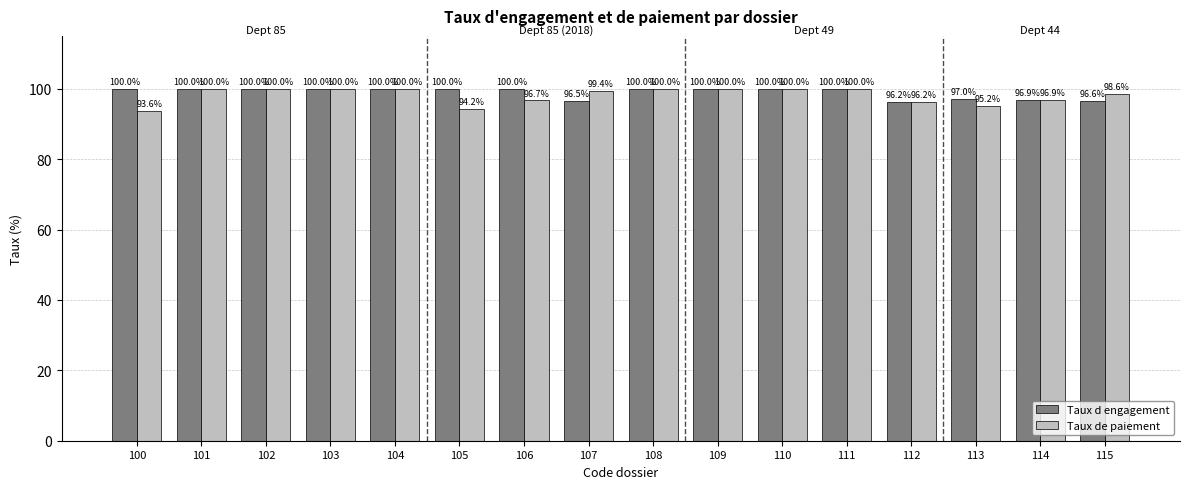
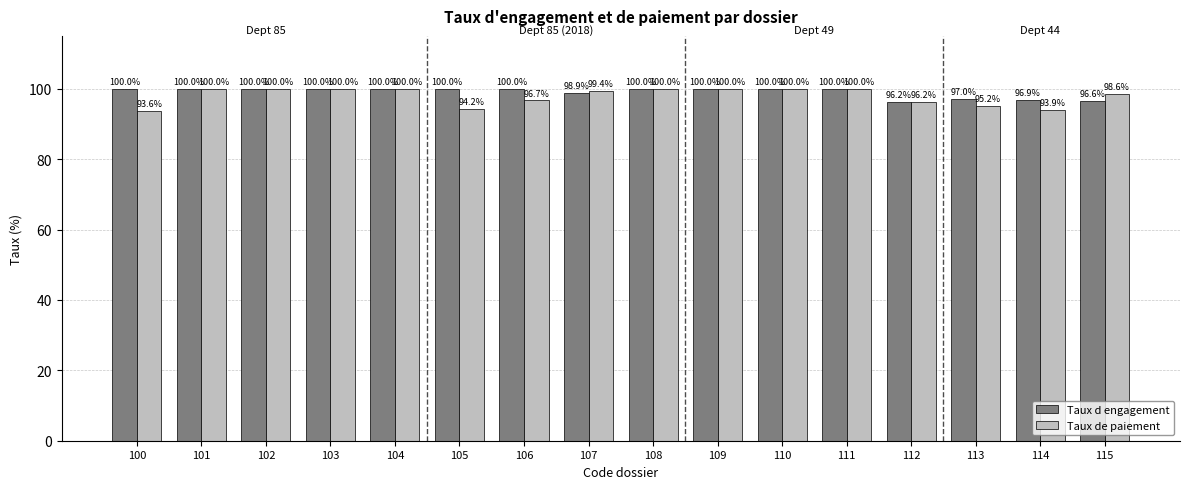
  {
    "Taux d engagement": {
      "100": "100.0%",
      "105": "100.0%",
      "106": "100.0%",
-     "107": "96.5%",
+     "107": "98.9%",
      "112": "96.2%",
      "113": "97.0%",
      "114": "96.9%",
      "115": "96.6%"
    },
    "Taux de paiement": {
      "100": "93.6%",
      "105": "94.2%",
      "106": "96.7%",
      "107": "99.4%",
      "112": "96.2%",
      "113": "95.2%",
-     "114": "96.9%",
+     "114": "93.9%",
      "115": "98.6%"
    }
  }
